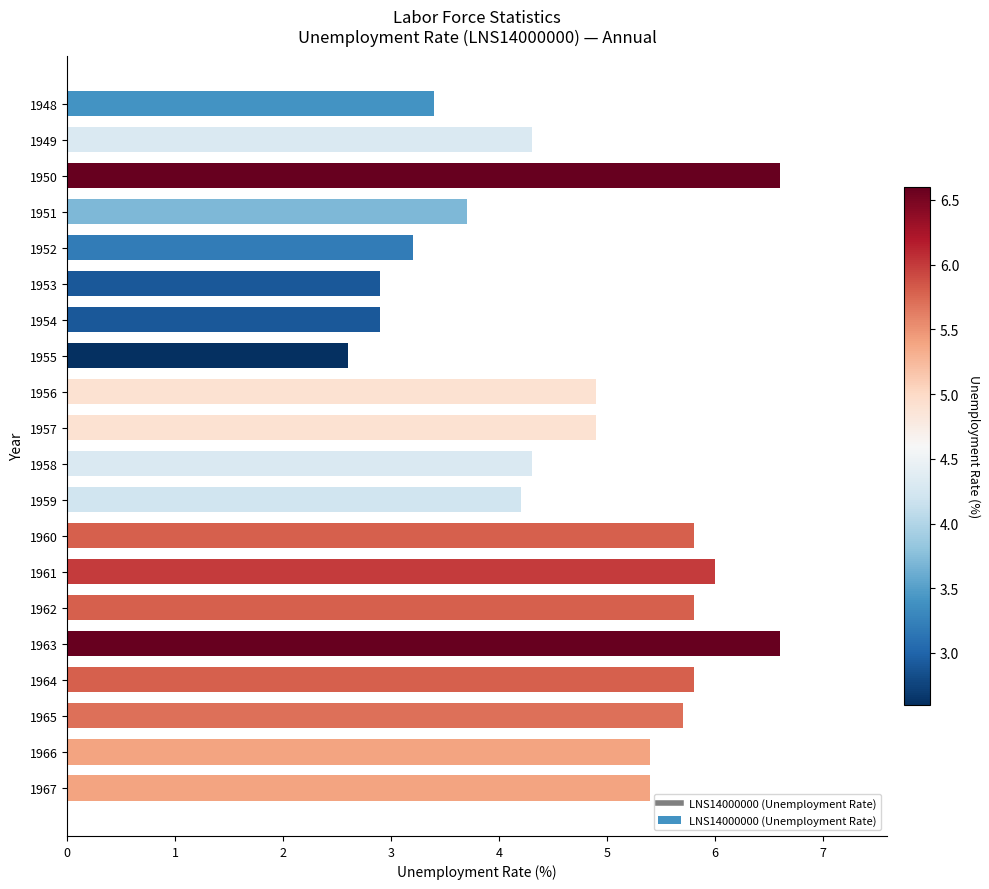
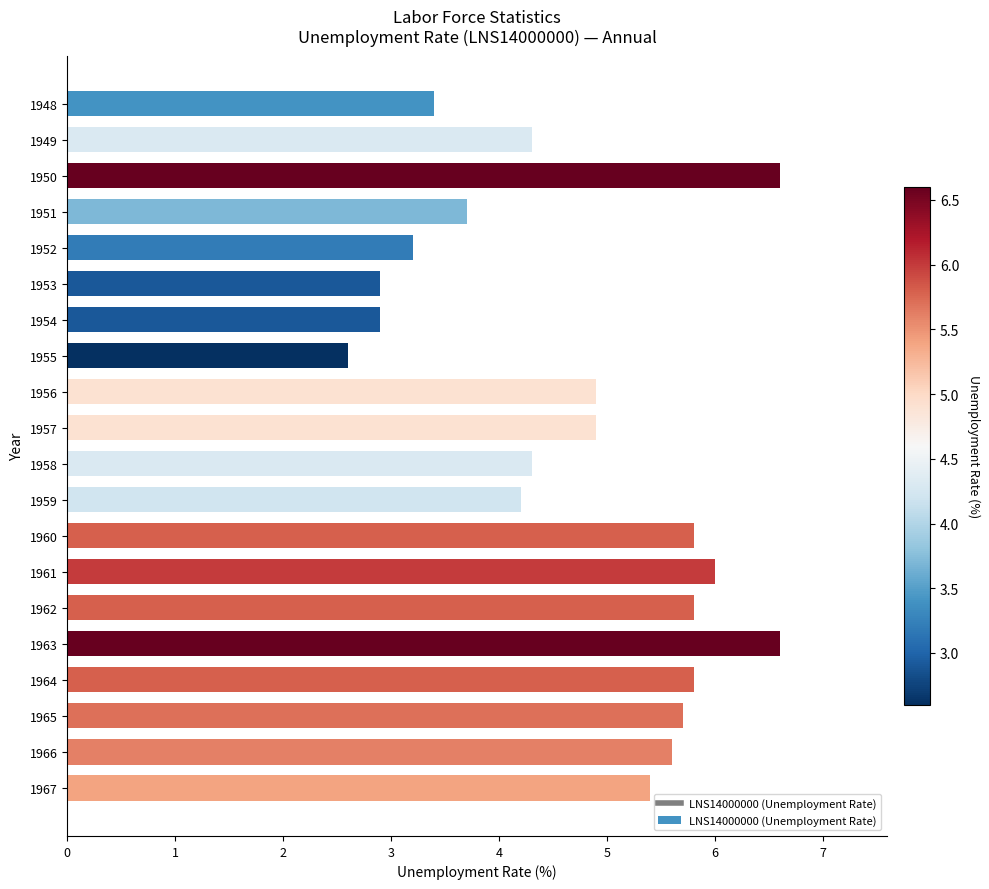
  {
    "1948": 3.4,
    "1949": 4.3,
    "1950": 6.6,
    "1951": 3.7,
    "1952": 3.2,
    "1953": 2.9,
    "1954": 2.9,
    "1955": 2.6,
    "1956": 4.9,
    "1957": 4.9,
    "1958": 4.3,
    "1959": 4.2,
    "1960": 5.8,
    "1961": 6.0,
    "1962": 5.8,
    "1963": 6.6,
    "1964": 5.8,
    "1965": 5.7,
-   "1966": 5.4,
+   "1966": 5.6,
    "1967": 5.4
  }
